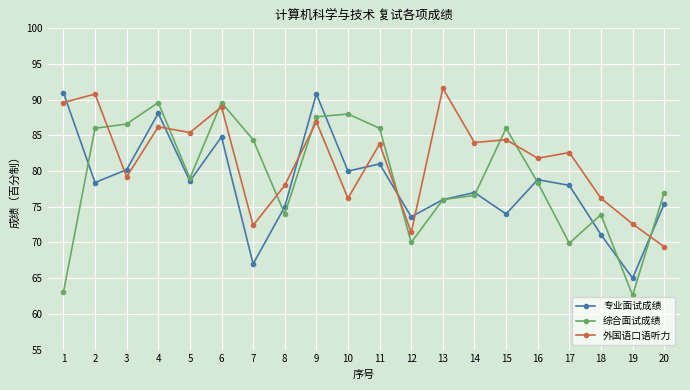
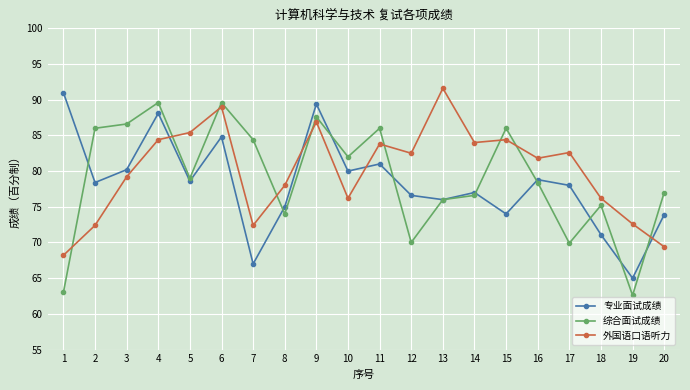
  {
    "专业面试成绩": {
      "1": 91,
      "2": 78,
      "3": 80,
      "4": 88,
      "5": 79,
      "6": 85,
      "7": 67,
      "8": 75,
-     "9": 91,
+     "9": 89,
      "10": 80,
      "11": 81,
-     "12": 74,
+     "12": 77,
      "14": 77,
      "15": 74,
      "16": 79,
      "17": 78,
      "18": 71,
      "19": 65,
-     "20": 75
+     "20": 74
    },
    "综合面试成绩": {
      "1": 63,
      "2": 86,
      "3": 87,
      "4": 90,
      "5": 79,
      "6": 90,
      "7": 84,
      "8": 74,
      "9": 88,
-     "10": 88,
+     "10": 82,
      "11": 86,
      "12": 70,
      "14": 77,
      "15": 86,
      "16": 78,
      "17": 70,
-     "18": 74,
+     "18": 75,
      "19": 63,
      "20": 77
    },
    "外国语口语听力": {
-     "1": 90,
-     "2": 91,
+     "1": 68,
+     "2": 72,
      "3": 79,
-     "4": 86,
+     "4": 84,
      "5": 85,
      "6": 89,
      "7": 72,
      "8": 78,
      "9": 87,
      "10": 76,
      "11": 84,
-     "12": 71,
+     "12": 83,
      "13": 92,
      "14": 84,
      "15": 84,
      "16": 82,
      "17": 83,
      "18": 76,
      "19": 73,
      "20": 69
    }
  }
